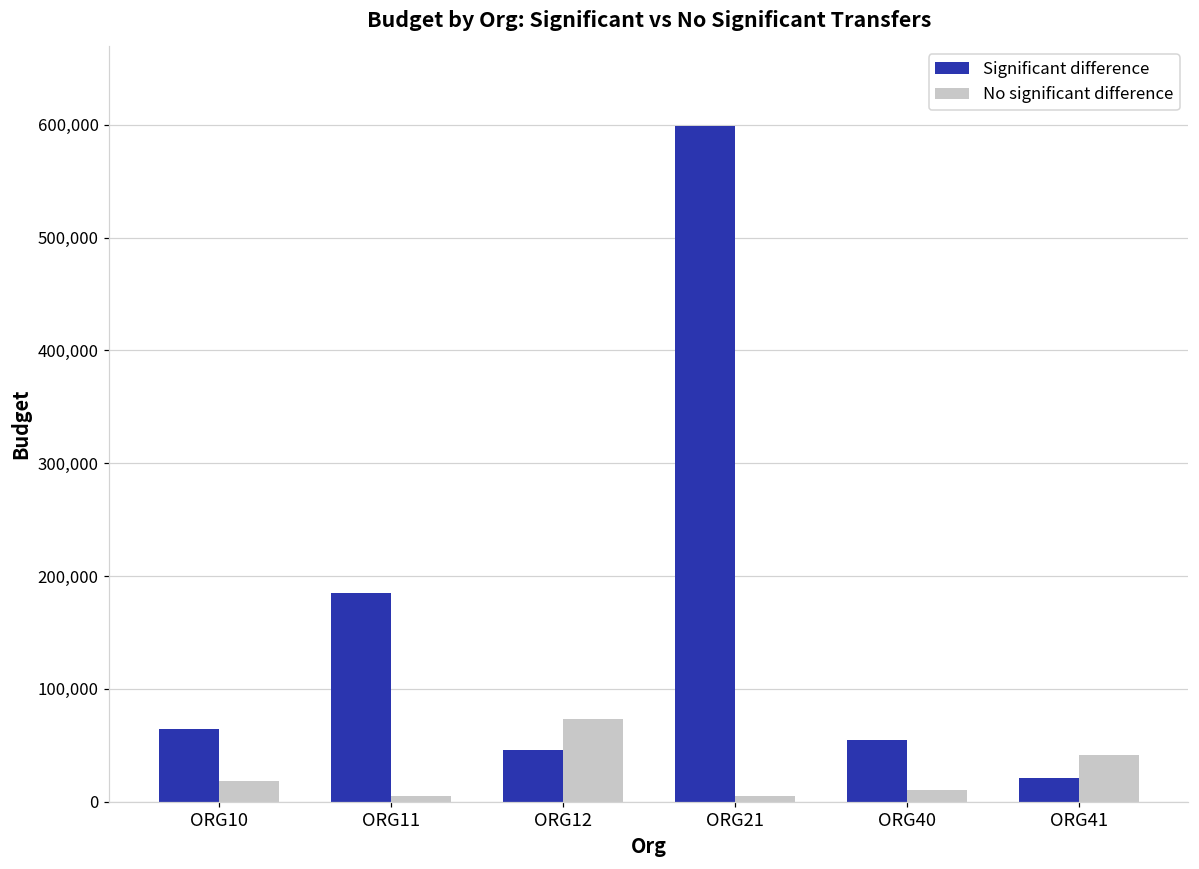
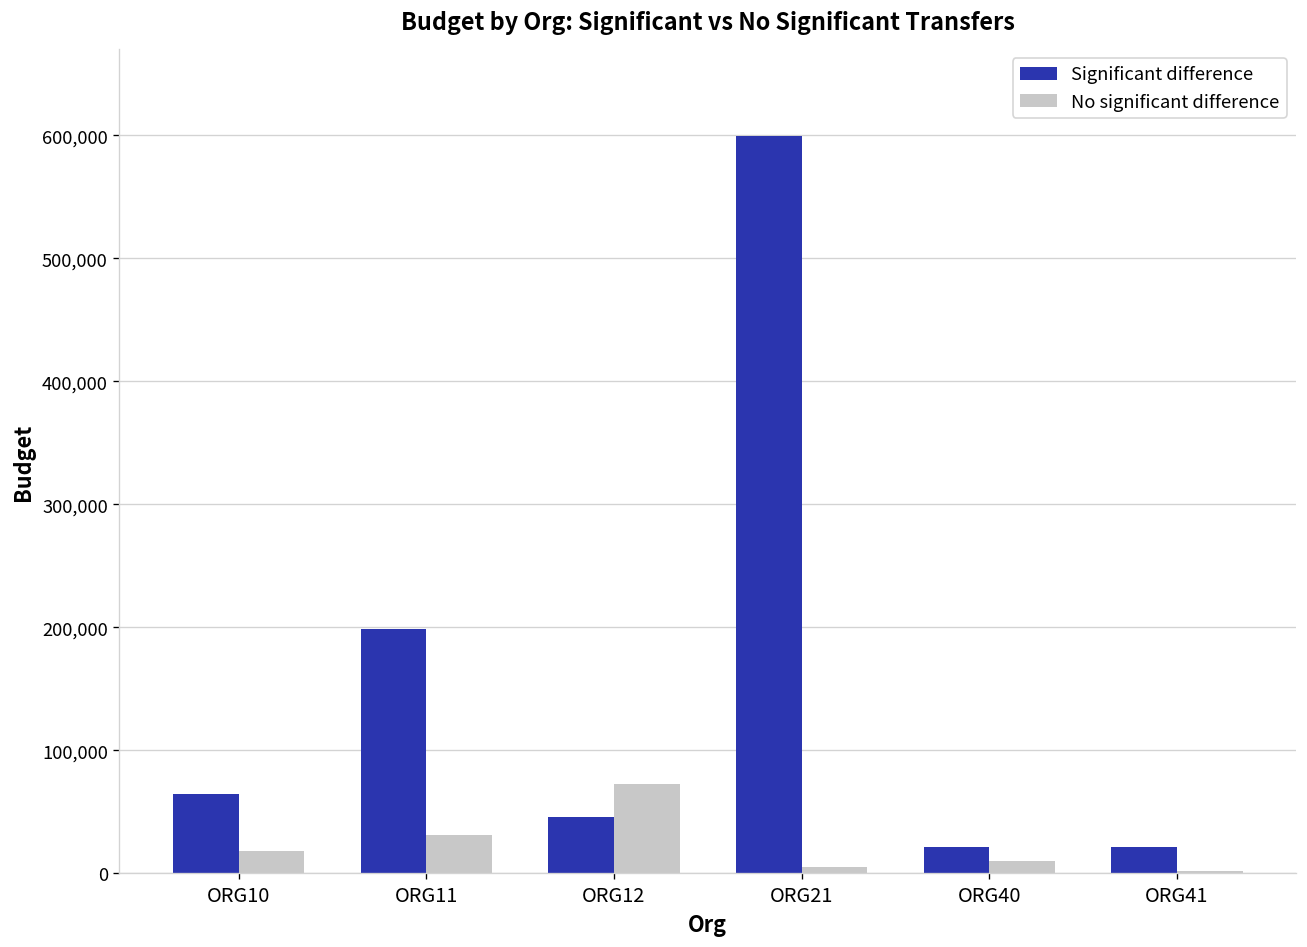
  {
    "Significant difference": {
      "ORG10": "64,000",
-     "ORG11": "185,000",
+     "ORG11": "198,000",
      "ORG12": "46,000",
      "ORG21": "599,000",
-     "ORG40": "54,000",
+     "ORG40": "22,000",
      "ORG41": "21,000"
    },
    "No significant difference": {
      "ORG10": "18,000",
-     "ORG11": "5,000",
+     "ORG11": "31,000",
      "ORG12": "73,000",
      "ORG21": "5,000",
      "ORG40": "10,000",
-     "ORG41": "41,000"
+     "ORG41": "2,000"
    }
  }
